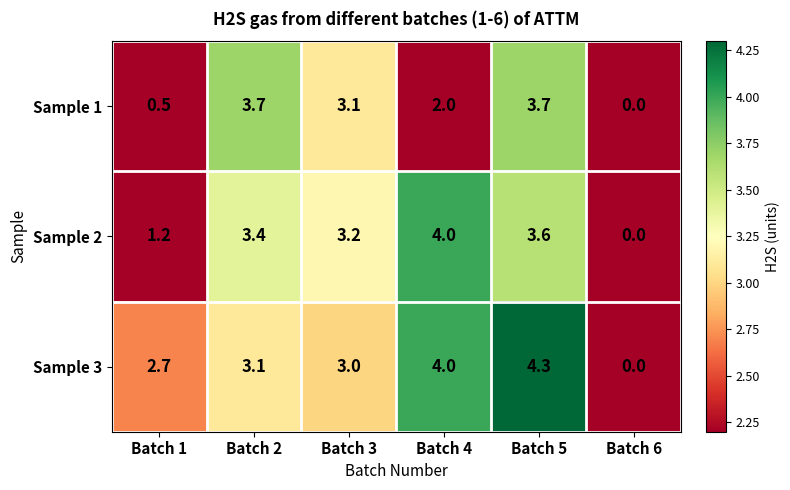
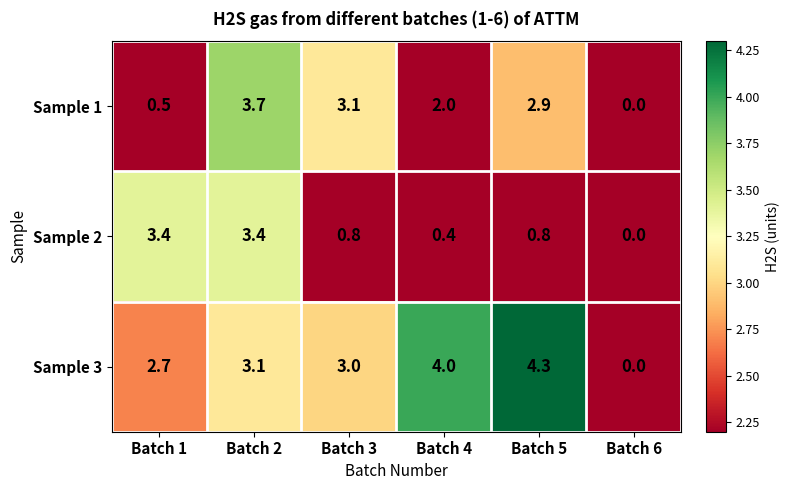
  {
    "Sample 1": {
      "Batch 1": 0.5,
      "Batch 2": 3.7,
      "Batch 3": 3.1,
      "Batch 4": 2.0,
-     "Batch 5": 3.7,
+     "Batch 5": 2.9,
      "Batch 6": 0.0
    },
    "Sample 2": {
-     "Batch 1": 1.2,
+     "Batch 1": 3.4,
      "Batch 2": 3.4,
-     "Batch 3": 3.2,
-     "Batch 4": 4.0,
-     "Batch 5": 3.6,
+     "Batch 3": 0.8,
+     "Batch 4": 0.4,
+     "Batch 5": 0.8,
      "Batch 6": 0.0
    },
    "Sample 3": {
      "Batch 1": 2.7,
      "Batch 2": 3.1,
      "Batch 3": 3.0,
      "Batch 4": 4.0,
      "Batch 5": 4.3,
      "Batch 6": 0.0
    }
  }
